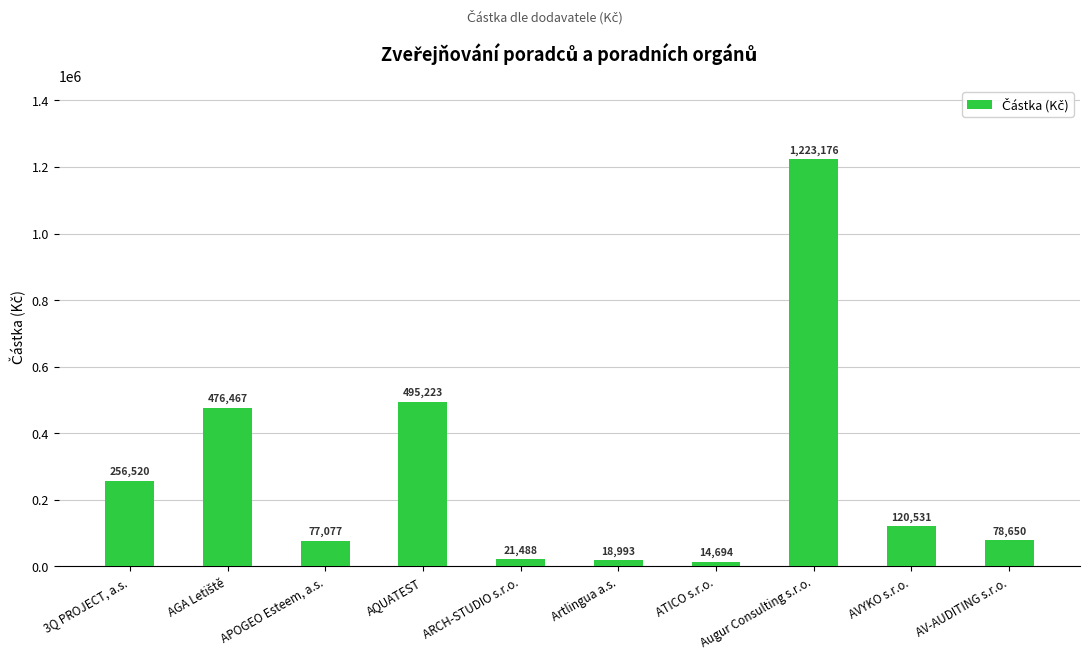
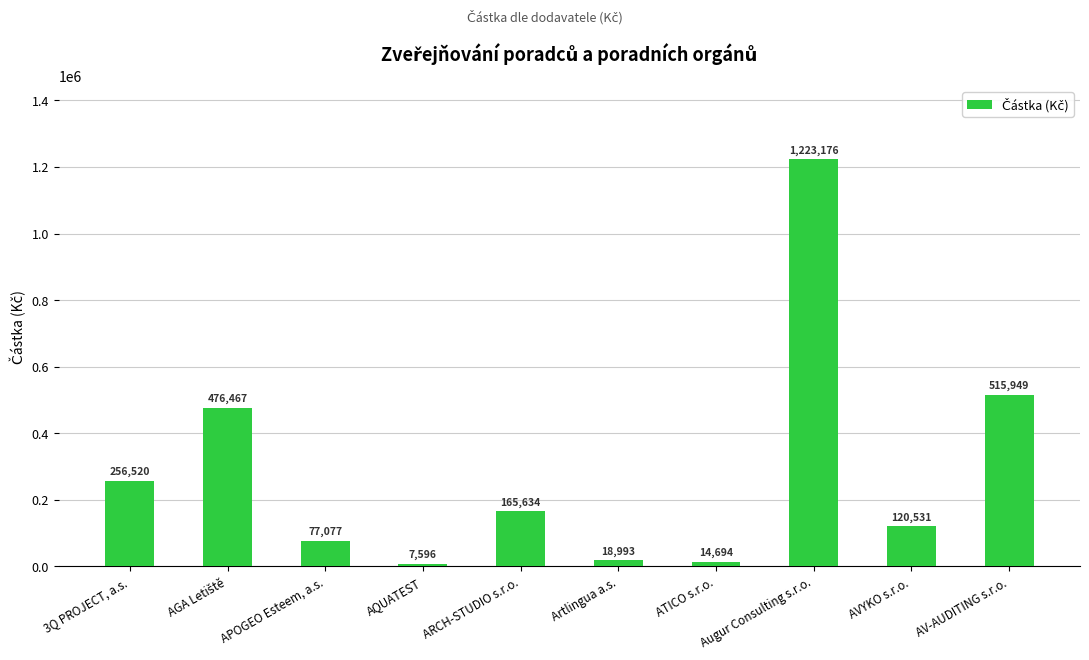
  {
    "3Q PROJECT, a.s.": "256,520",
    "AGA Letiště": "476,467",
    "APOGEO Esteem, a.s.": "77,077",
-   "AQUATEST": "495,223",
-   "ARCH-STUDIO s.r.o.": "21,488",
+   "AQUATEST": "7,596",
+   "ARCH-STUDIO s.r.o.": "165,634",
    "Artlingua a.s.": "18,993",
    "ATICO s.r.o.": "14,694",
    "Augur Consulting s.r.o.": "1,223,176",
    "AVYKO s.r.o.": "120,531",
-   "AV-AUDITING s.r.o.": "78,650"
+   "AV-AUDITING s.r.o.": "515,949"
  }
